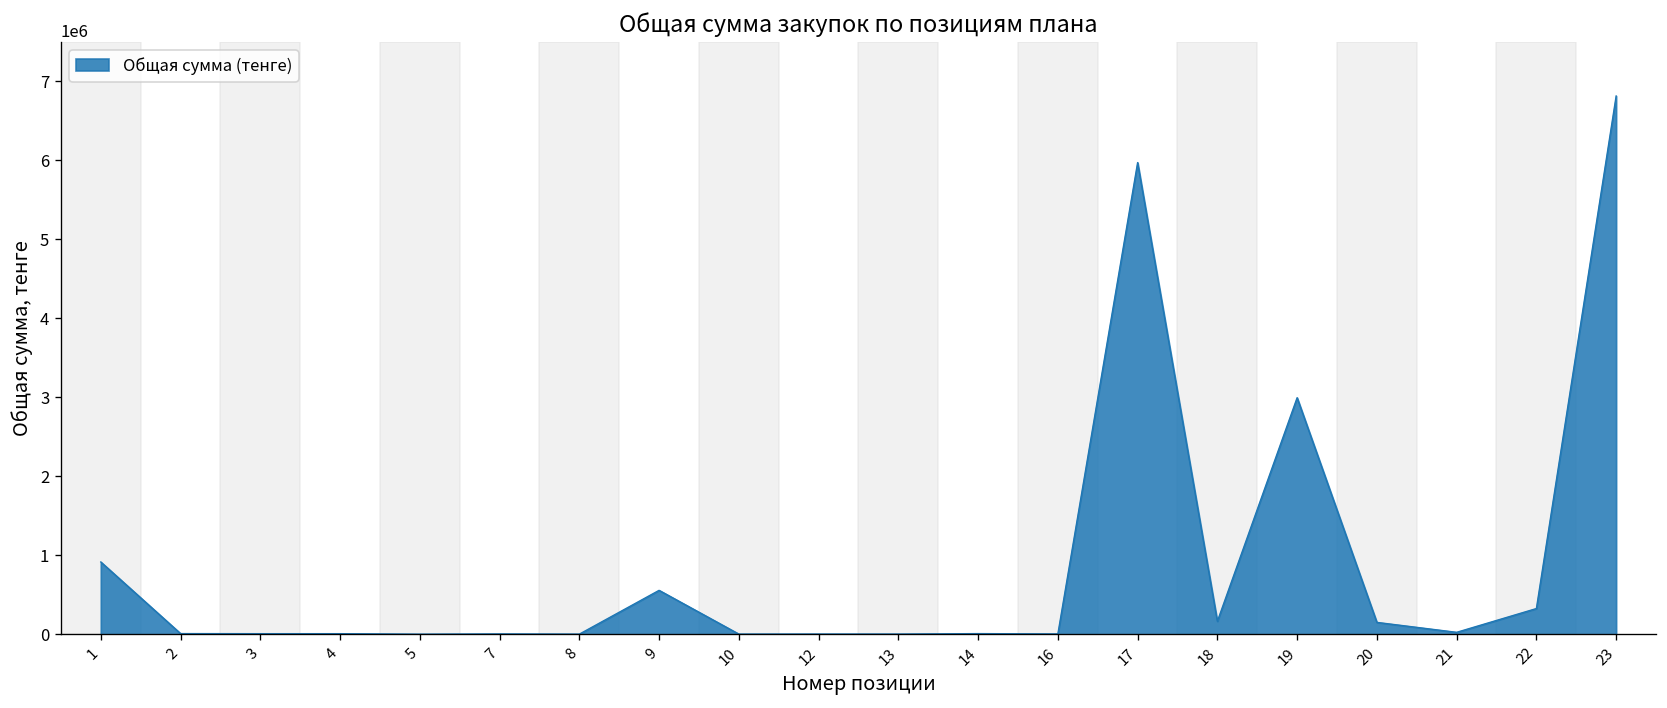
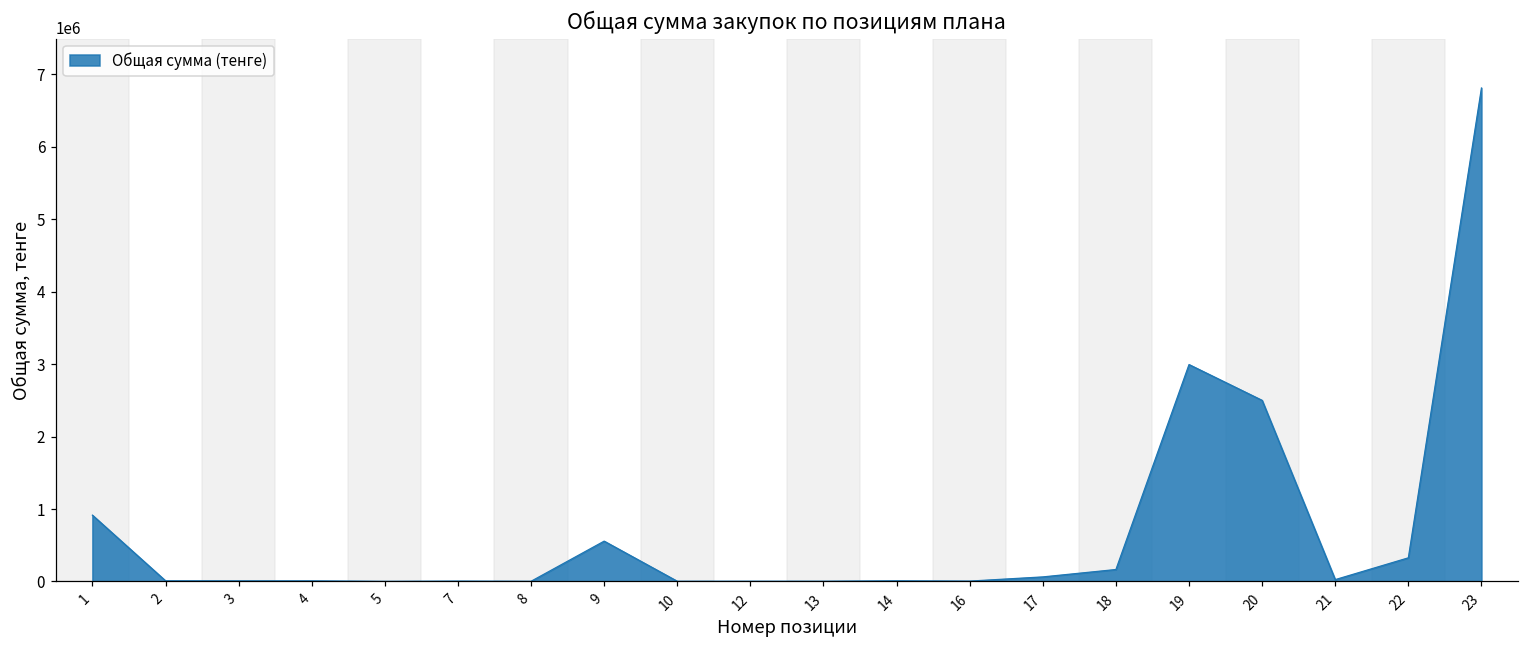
  {
    "1": 900000,
    "2": 0,
    "3": 0,
    "4": 0,
    "5": 0,
    "7": 0,
    "8": 0,
    "9": 600000,
    "10": 0,
    "12": 0,
    "13": 0,
    "14": 0,
    "16": 0,
-   "17": 6000000,
+   "17": 100000,
    "18": 200000,
    "19": 3000000,
-   "20": 200000,
+   "20": 2500000,
    "21": 0,
    "22": 300000,
    "23": 6800000
  }
